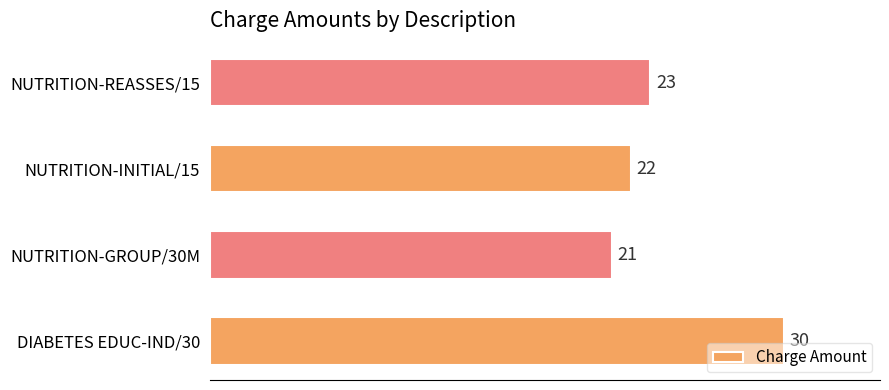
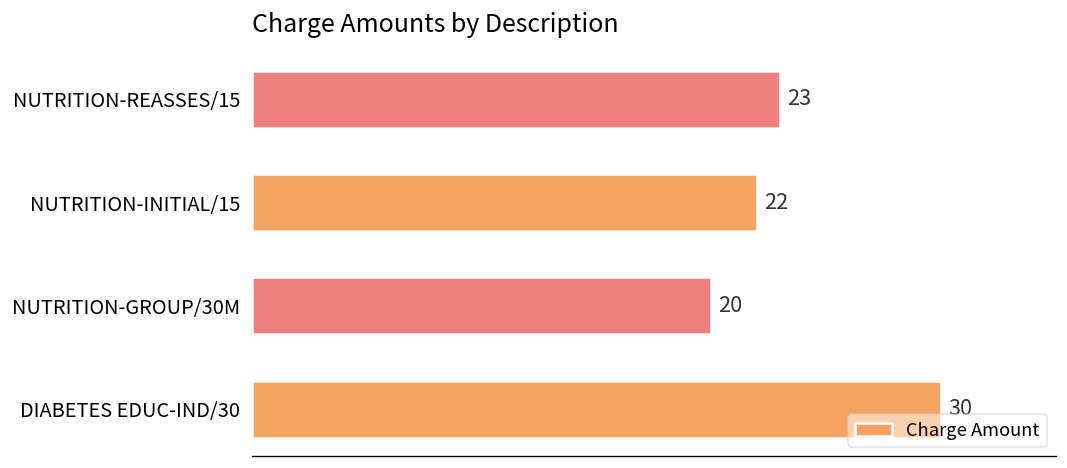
  {
    "NUTRITION-REASSES/15": 23,
    "NUTRITION-INITIAL/15": 22,
-   "NUTRITION-GROUP/30M": 21
+   "NUTRITION-GROUP/30M": 20
  }
